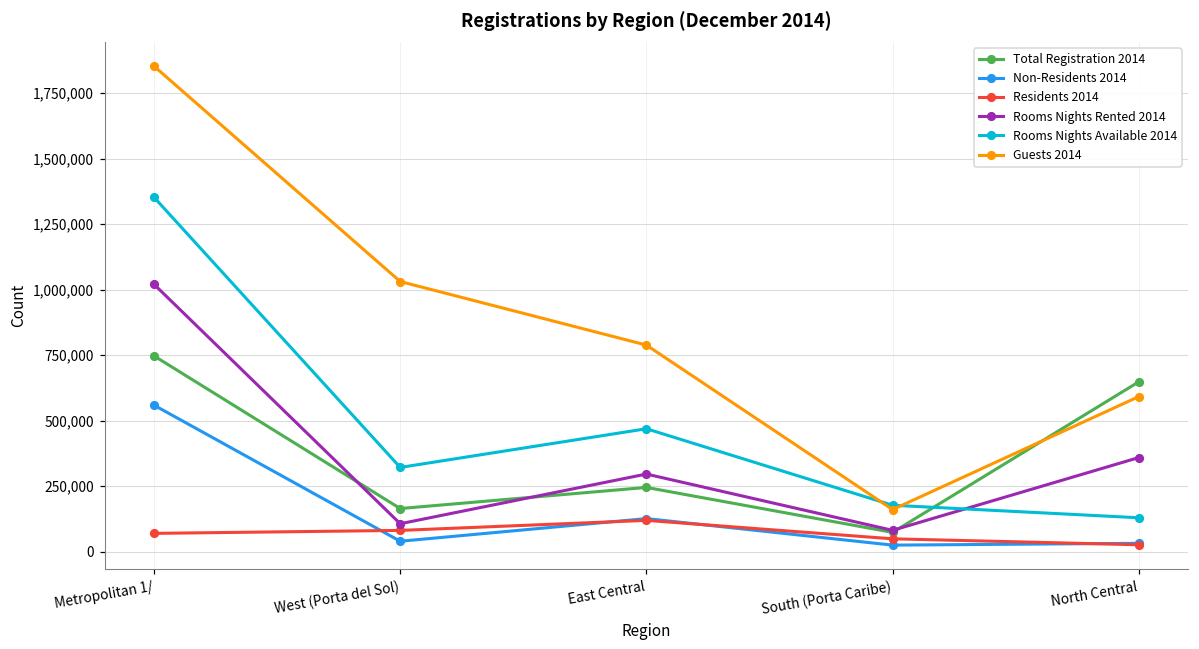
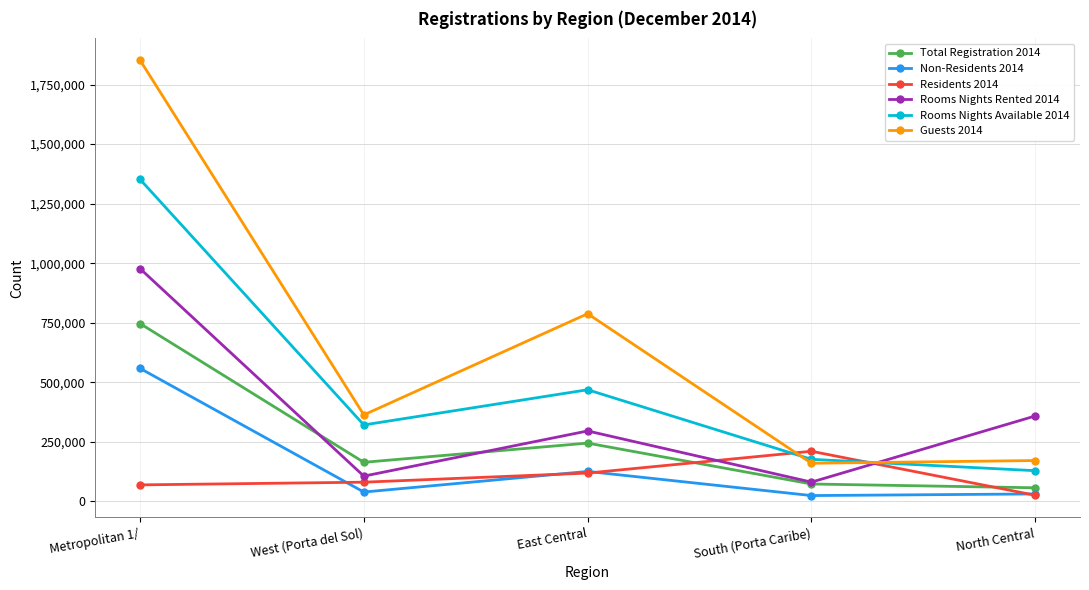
  {
    "Total Registration 2014": {
      "Metropolitan 1/": "750,000",
      "West (Porta del Sol)": "160,000",
      "East Central": "240,000",
-     "North Central": "650,000"
+     "North Central": "60,000"
    },
    "Residents 2014": {
      "Metropolitan 1/": "70,000",
      "West (Porta del Sol)": "80,000",
-     "South (Porta Caribe)": "50,000"
+     "South (Porta Caribe)": "210,000"
    },
    "Rooms Nights Rented 2014": {
-     "Metropolitan 1/": "1,020,000",
+     "Metropolitan 1/": "980,000",
      "West (Porta del Sol)": "110,000",
      "East Central": "300,000",
      "North Central": "360,000"
    },
    "Guests 2014": {
      "Metropolitan 1/": "1,850,000",
-     "West (Porta del Sol)": "1,030,000",
+     "West (Porta del Sol)": "360,000",
      "East Central": "790,000",
      "South (Porta Caribe)": "160,000",
-     "North Central": "590,000"
+     "North Central": "170,000"
    }
  }
